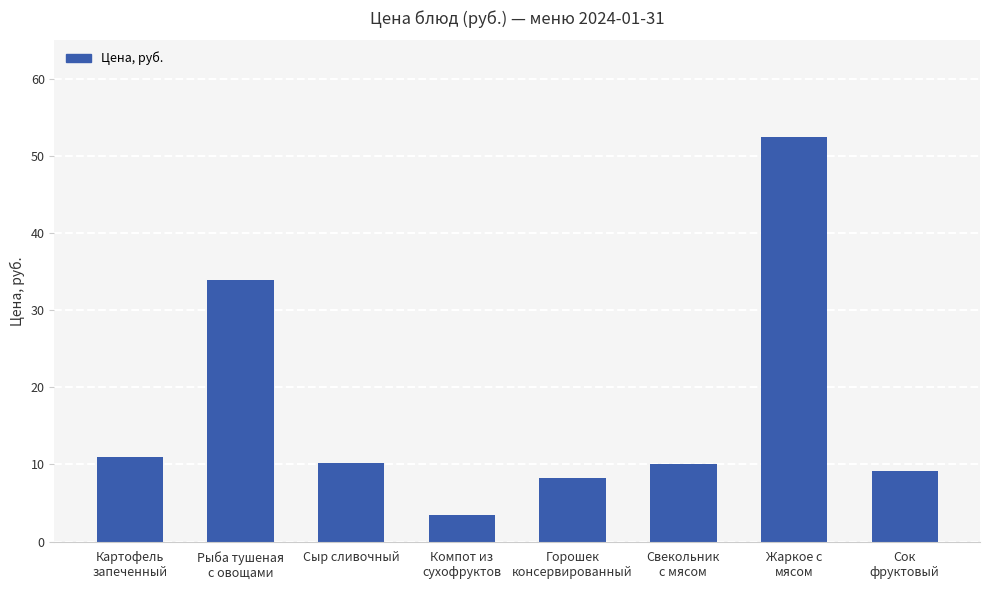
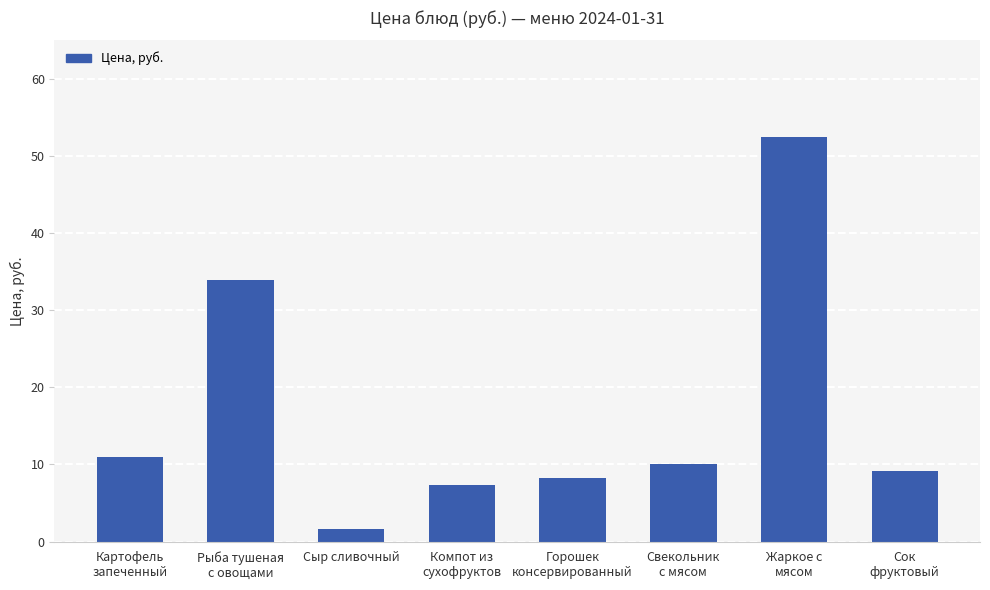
  {
    "Картофель запеченный": 11,
    "Рыба тушеная с овощами": 34,
-   "Сыр сливочный": 10,
-   "Компот из сухофруктов": 3,
+   "Сыр сливочный": 2,
+   "Компот из сухофруктов": 7,
    "Горошек консервированный": 8,
    "Свекольник с мясом": 10,
    "Жаркое с мясом": 53,
    "Сок фруктовый": 9
  }
